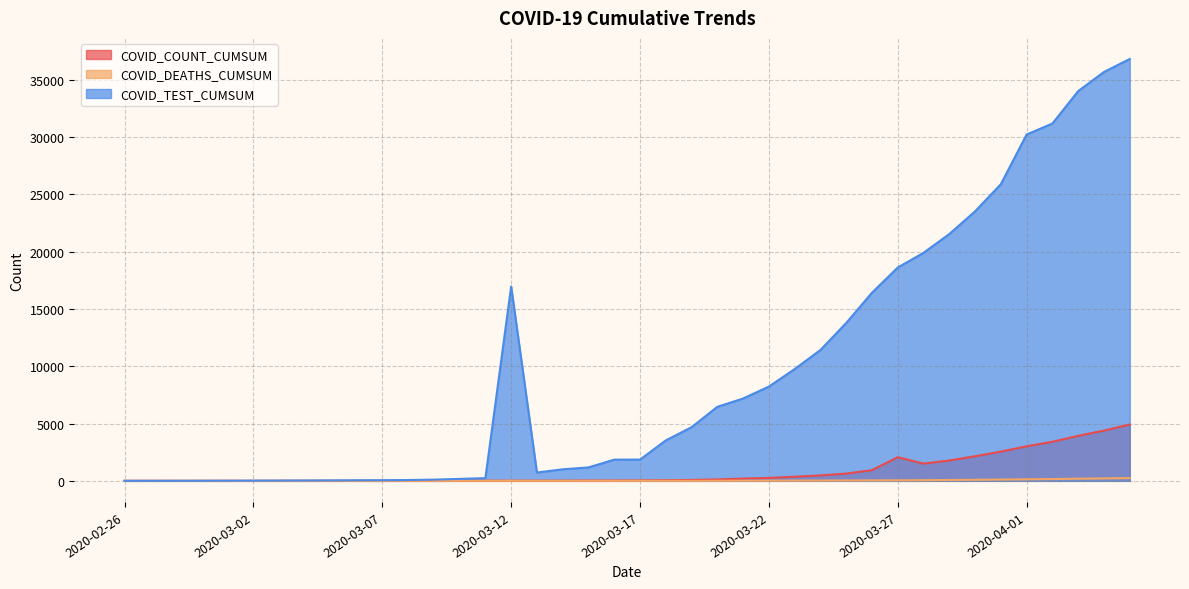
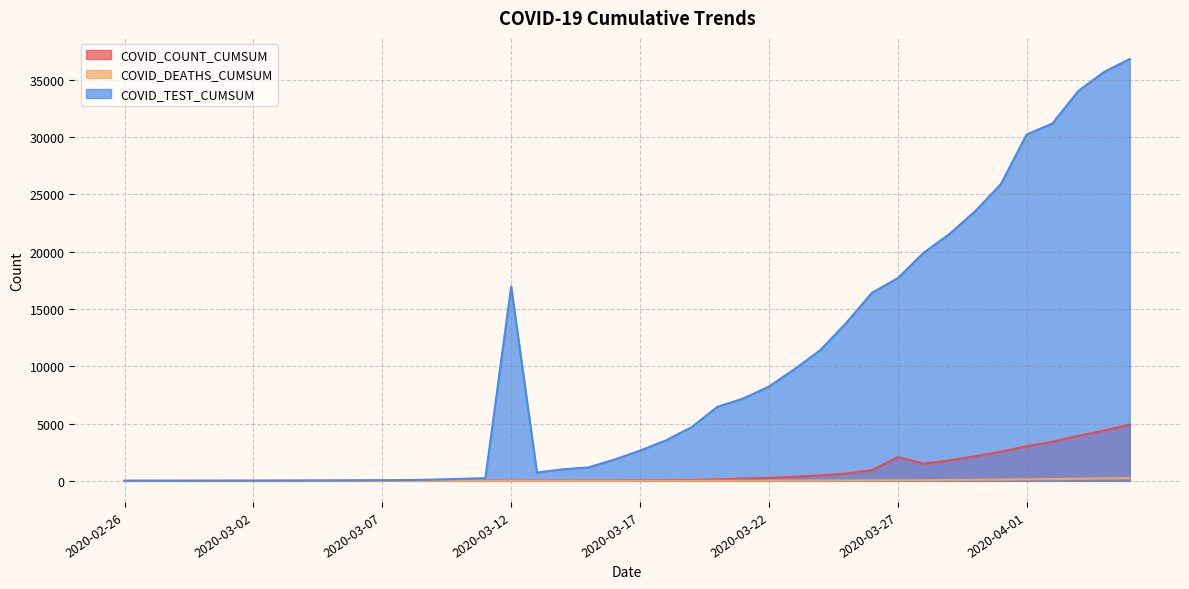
  {
    "COVID_COUNT_CUMSUM": {
      "2020-03-22": 300,
      "2020-03-27": 2100,
      "2020-04-01": 3000
    },
    "COVID_DEATHS_CUMSUM": {
      "2020-03-22": 0,
      "2020-03-27": 0,
      "2020-04-01": 100
    },
    "COVID_TEST_CUMSUM": {
      "2020-03-12": 17000,
-     "2020-03-17": 1900,
+     "2020-03-17": 2600,
      "2020-03-22": 8200,
-     "2020-03-27": 18600,
+     "2020-03-27": 17700,
      "2020-04-01": 30200
    }
  }
